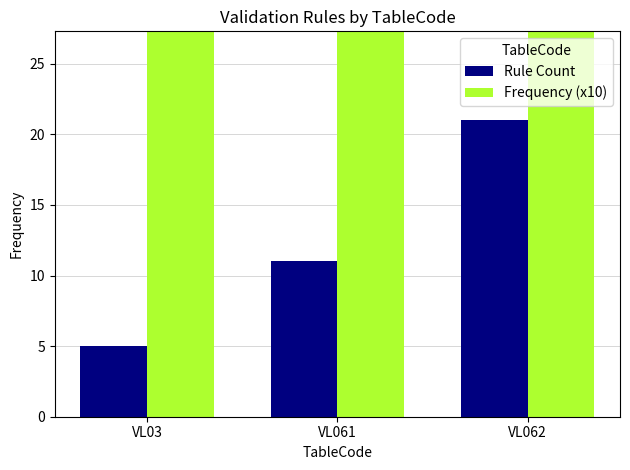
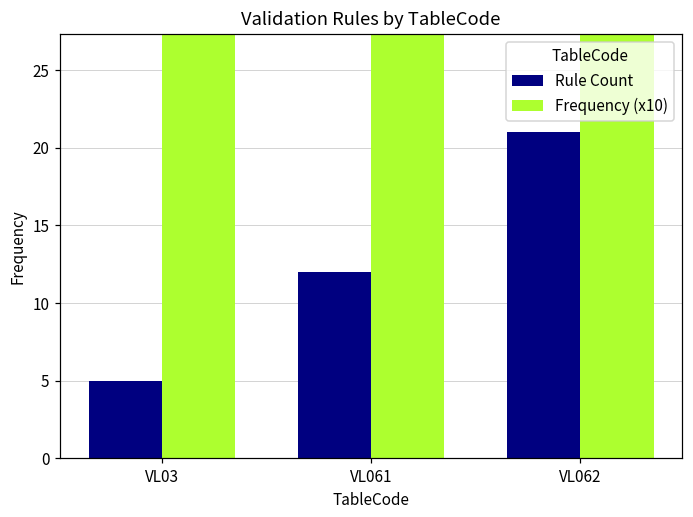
  {
    "Rule Count": {
      "VL03": 5,
-     "VL061": 11,
+     "VL061": 12,
      "VL062": 21
    }
  }
